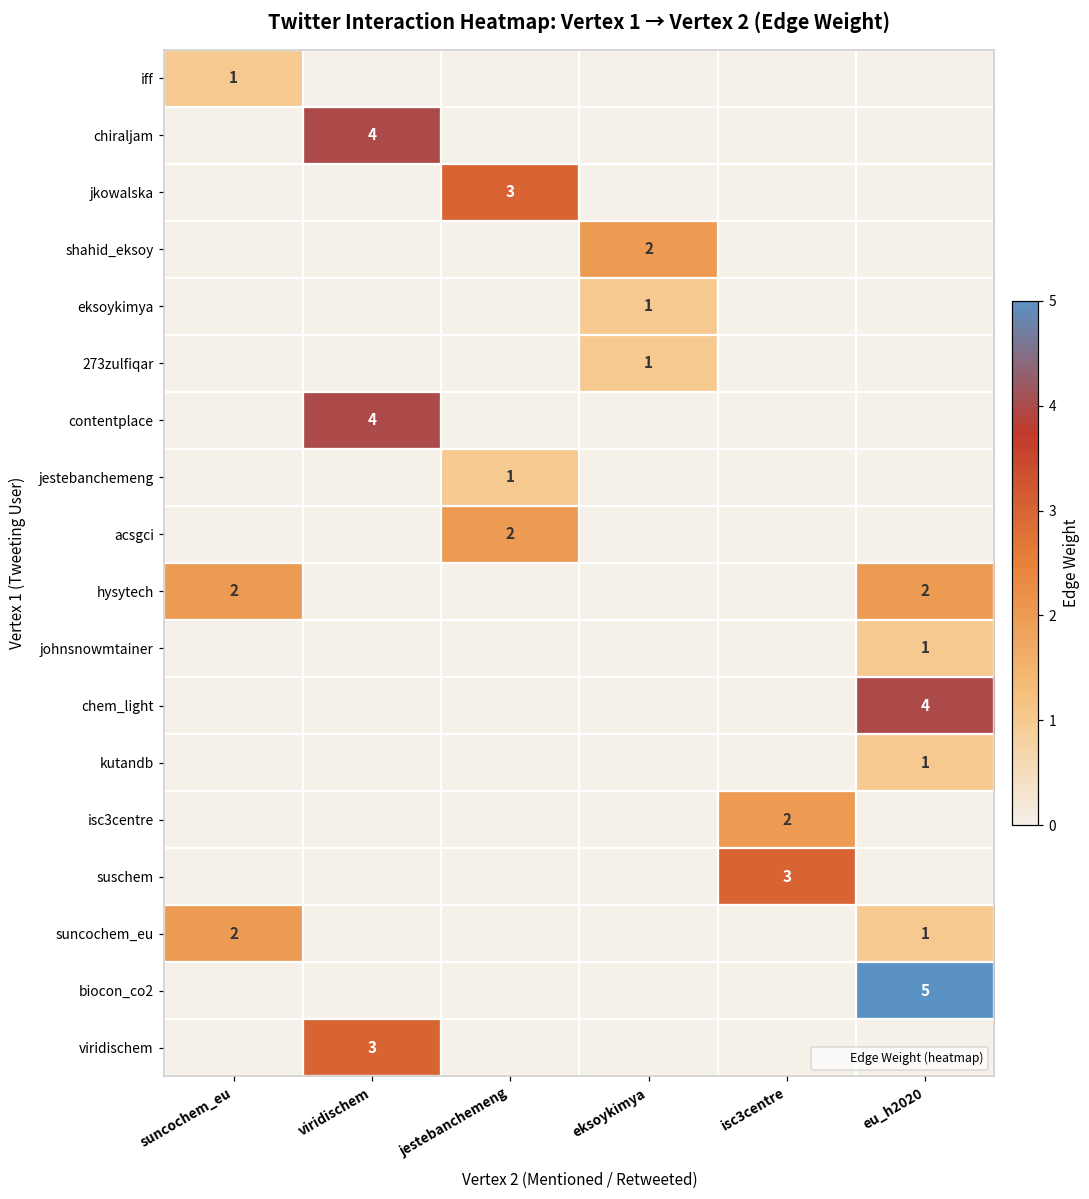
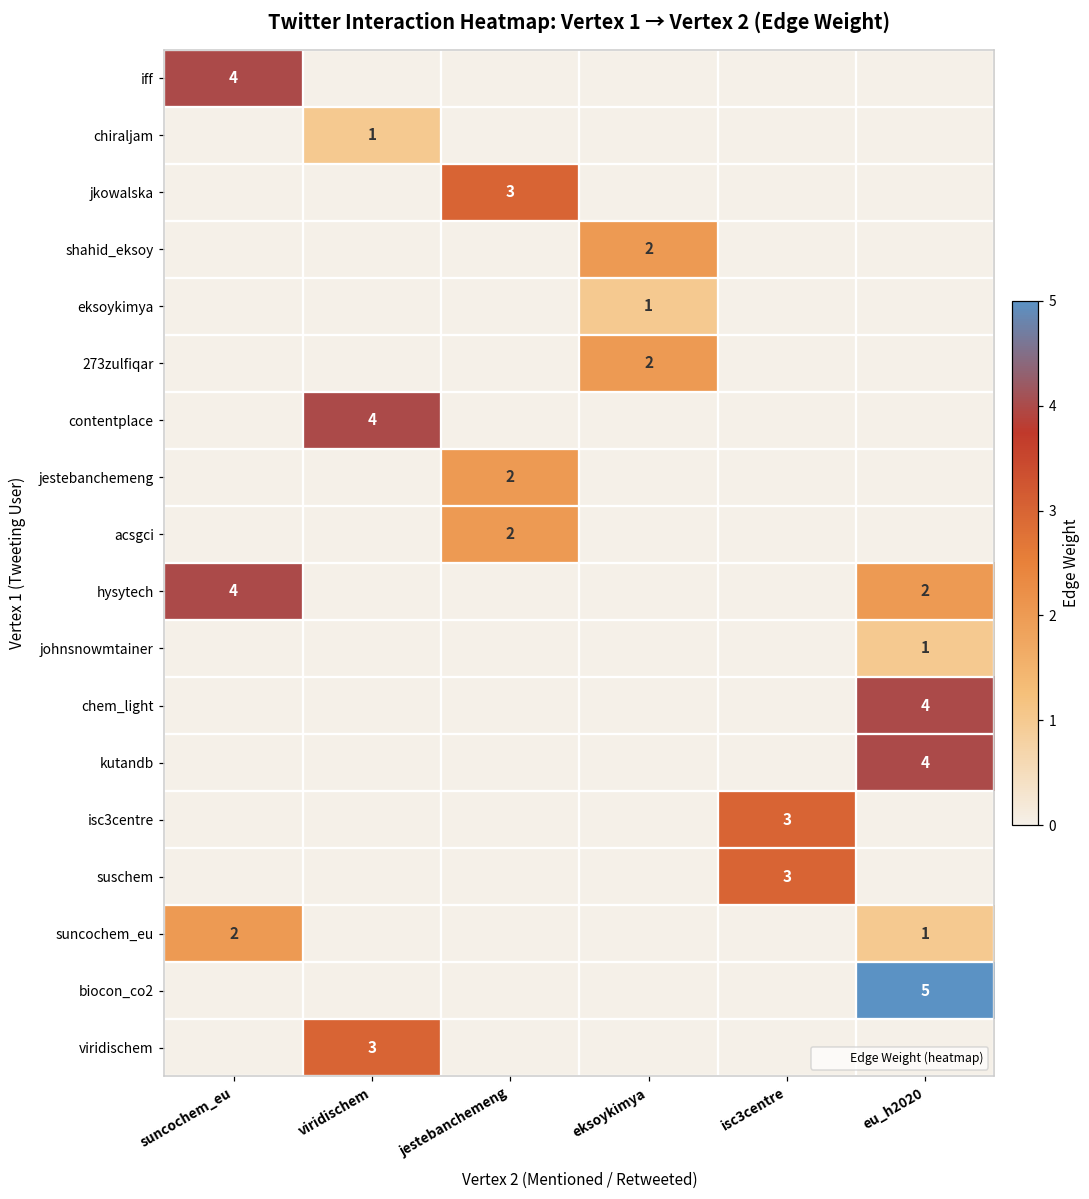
  {
    "iff": {
-     "suncochem_eu": 1
+     "suncochem_eu": 4
    },
    "chiraljam": {
-     "viridischem": 4
+     "viridischem": 1
    },
    "jkowalska": {
      "jestebanchemeng": 3
    },
    "shahid_eksoy": {
      "eksoykimya": 2
    },
    "eksoykimya": {
      "eksoykimya": 1
    },
    "273zulfiqar": {
-     "eksoykimya": 1
+     "eksoykimya": 2
    },
    "contentplace": {
      "viridischem": 4
    },
    "jestebanchemeng": {
-     "jestebanchemeng": 1
+     "jestebanchemeng": 2
    },
    "acsgci": {
      "jestebanchemeng": 2
    },
    "hysytech": {
-     "suncochem_eu": 2,
+     "suncochem_eu": 4,
      "eu_h2020": 2
    },
    "johnsnowmtainer": {
      "eu_h2020": 1
    },
    "chem_light": {
      "eu_h2020": 4
    },
    "kutandb": {
-     "eu_h2020": 1
+     "eu_h2020": 4
    },
    "isc3centre": {
-     "isc3centre": 2
+     "isc3centre": 3
    },
    "suschem": {
      "isc3centre": 3
    },
    "suncochem_eu": {
      "suncochem_eu": 2,
      "eu_h2020": 1
    },
    "biocon_co2": {
      "eu_h2020": 5
    },
    "viridischem": {
      "viridischem": 3
    }
  }
